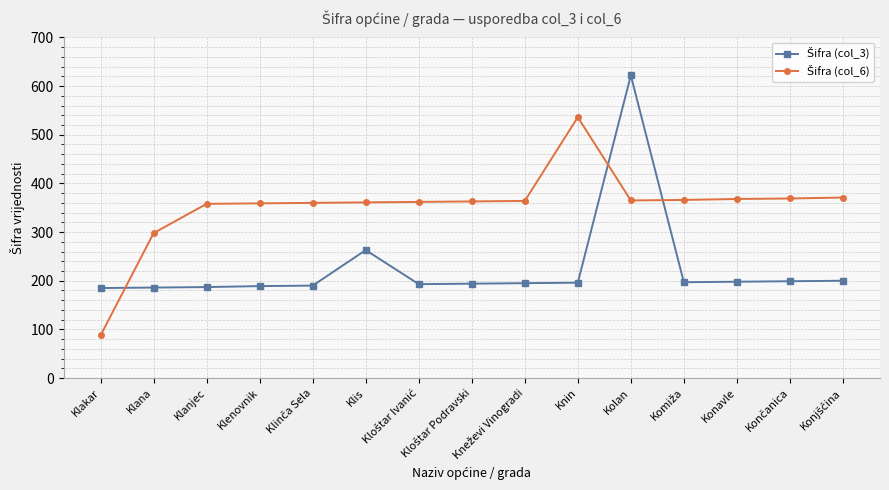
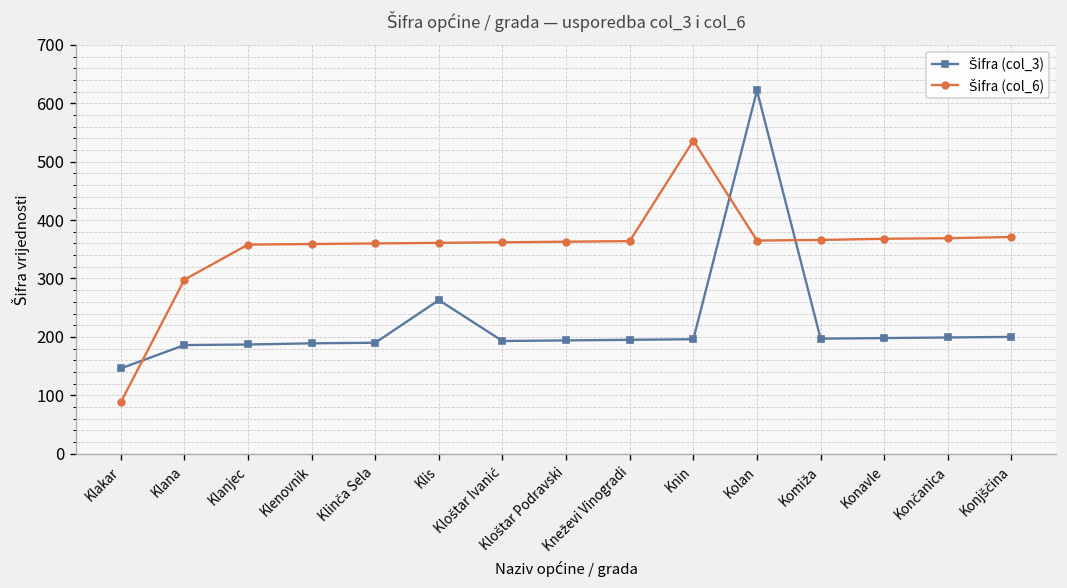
  {
    "Šifra (col_3)": {
-     "Klakar": 190,
+     "Klakar": 150,
      "Klana": 190,
      "Klanjec": 190,
      "Klenovnik": 190,
      "Klinča Sela": 190,
      "Klis": 260,
      "Kloštar Ivanić": 190,
      "Kloštar Podravski": 190,
      "Kneževi Vinogradi": 200,
      "Knin": 200,
      "Kolan": 620,
      "Komiža": 200,
      "Konavle": 200,
      "Končanica": 200,
      "Konjščina": 200
    },
    "Šifra (col_6)": {
      "Klakar": 90,
      "Klana": 300,
      "Klanjec": 360,
      "Klenovnik": 360,
      "Klinča Sela": 360,
      "Klis": 360,
      "Kloštar Ivanić": 360,
      "Kloštar Podravski": 360,
      "Kneževi Vinogradi": 360,
      "Knin": 540,
      "Kolan": 370,
      "Komiža": 370,
      "Konavle": 370,
      "Končanica": 370,
      "Konjščina": 370
    }
  }
